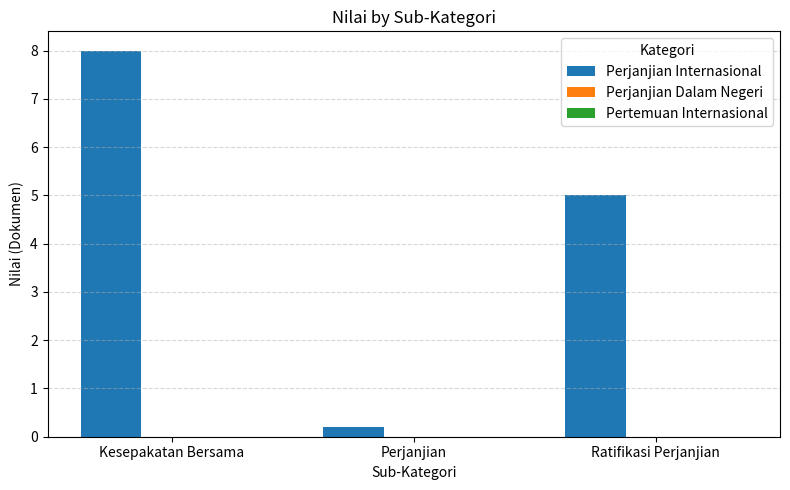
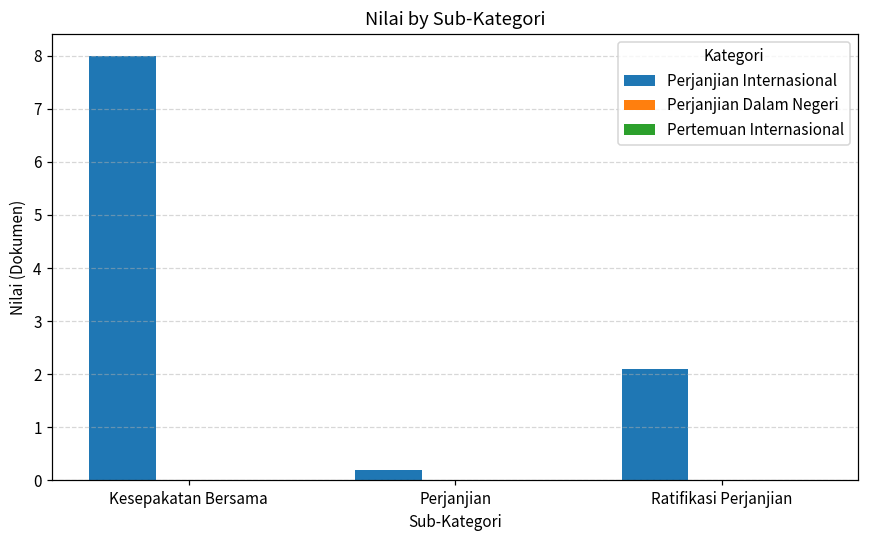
  {
    "Perjanjian Internasional": {
      "Kesepakatan Bersama": 8.0,
      "Perjanjian": 0.2,
-     "Ratifikasi Perjanjian": 5.0
+     "Ratifikasi Perjanjian": 2.1
    },
    "Perjanjian Dalam Negeri": {
      "Kesepakatan Bersama": 0.0,
      "Perjanjian": 0.0,
      "Ratifikasi Perjanjian": 0.0
    },
    "Pertemuan Internasional": {
      "Kesepakatan Bersama": 0.0,
      "Perjanjian": 0.0,
      "Ratifikasi Perjanjian": 0.0
    }
  }
